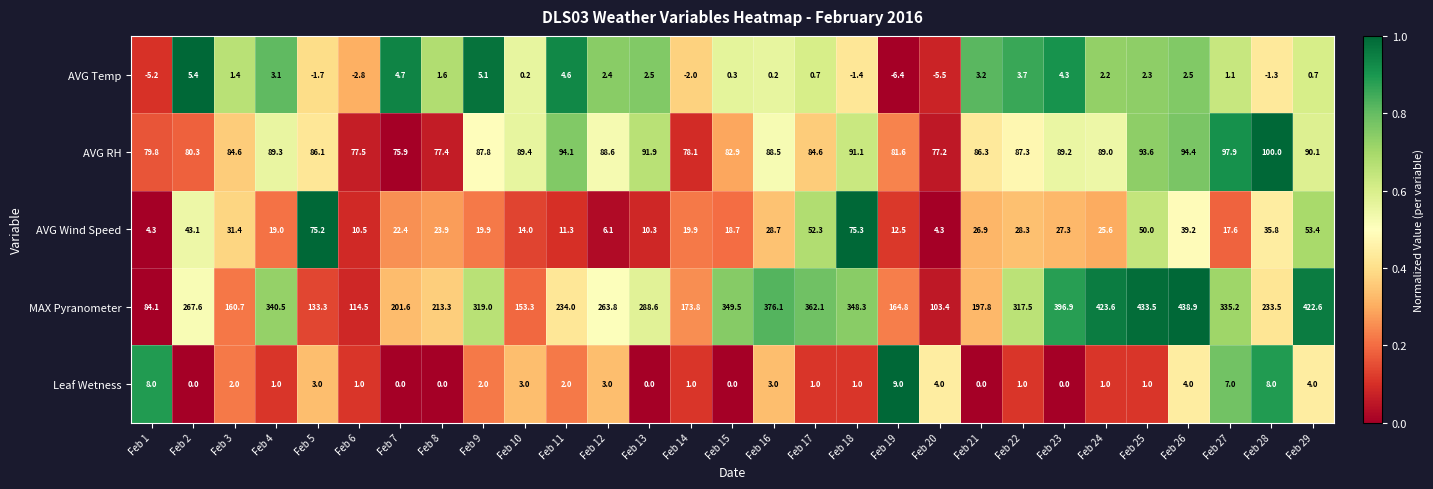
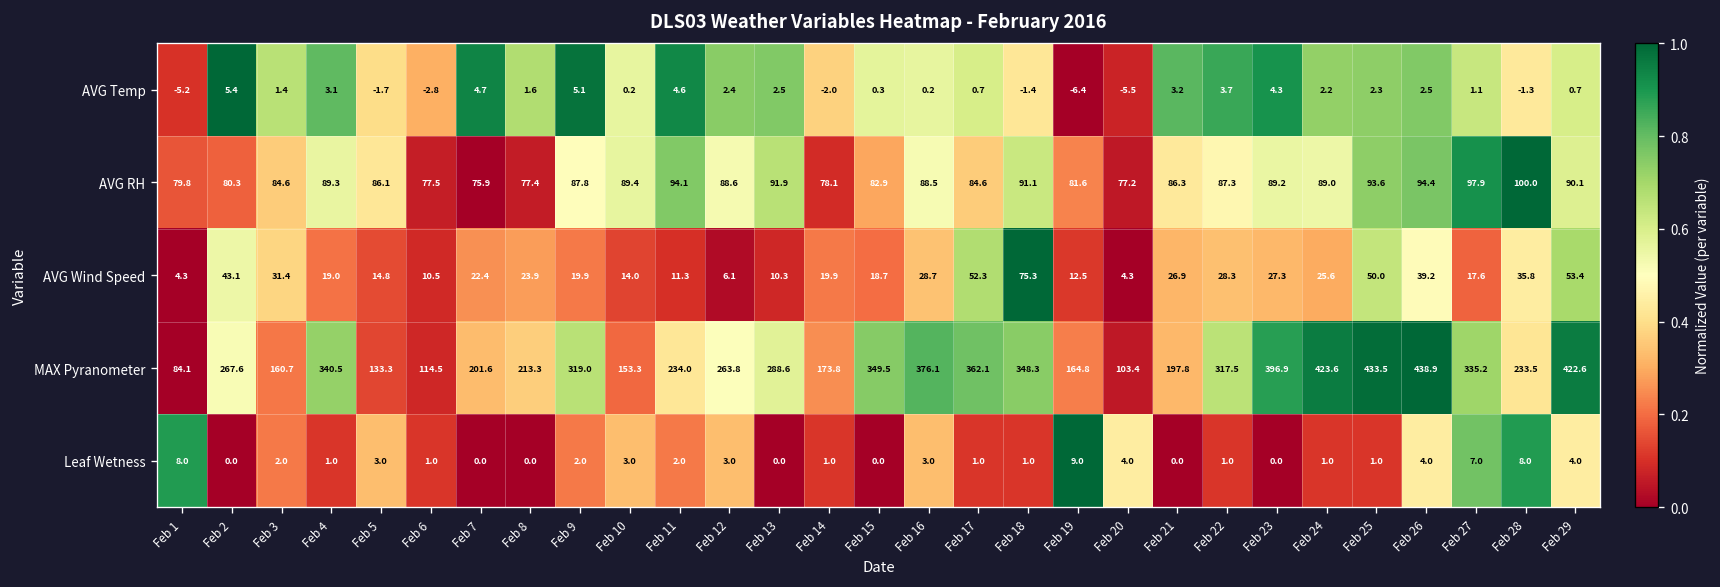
  {
    "AVG Temp": {
      "Feb 1": -5.2,
      "Feb 2": 5.4,
      "Feb 3": 1.4,
      "Feb 4": 3.1,
      "Feb 5": -1.7,
      "Feb 6": -2.8,
      "Feb 7": 4.7,
      "Feb 8": 1.6,
      "Feb 9": 5.1,
      "Feb 10": 0.2,
      "Feb 11": 4.6,
      "Feb 12": 2.4,
      "Feb 13": 2.5,
      "Feb 14": -2.0,
      "Feb 15": 0.3,
      "Feb 16": 0.2,
      "Feb 17": 0.7,
      "Feb 18": -1.4,
      "Feb 19": -6.4,
      "Feb 20": -5.5,
      "Feb 21": 3.2,
      "Feb 22": 3.7,
      "Feb 23": 4.3,
      "Feb 24": 2.2,
      "Feb 25": 2.3,
      "Feb 26": 2.5,
      "Feb 27": 1.1,
      "Feb 28": -1.3,
      "Feb 29": 0.7
    },
    "AVG RH": {
      "Feb 1": 79.8,
      "Feb 2": 80.3,
      "Feb 3": 84.6,
      "Feb 4": 89.3,
      "Feb 5": 86.1,
      "Feb 6": 77.5,
      "Feb 7": 75.9,
      "Feb 8": 77.4,
      "Feb 9": 87.8,
      "Feb 10": 89.4,
      "Feb 11": 94.1,
      "Feb 12": 88.6,
      "Feb 13": 91.9,
      "Feb 14": 78.1,
      "Feb 15": 82.9,
      "Feb 16": 88.5,
      "Feb 17": 84.6,
      "Feb 18": 91.1,
      "Feb 19": 81.6,
      "Feb 20": 77.2,
      "Feb 21": 86.3,
      "Feb 22": 87.3,
      "Feb 23": 89.2,
      "Feb 24": 89.0,
      "Feb 25": 93.6,
      "Feb 26": 94.4,
      "Feb 27": 97.9,
      "Feb 28": 100.0,
      "Feb 29": 90.1
    },
    "AVG Wind Speed": {
      "Feb 1": 4.3,
      "Feb 2": 43.1,
      "Feb 3": 31.4,
      "Feb 4": 19.0,
-     "Feb 5": 75.2,
+     "Feb 5": 14.8,
      "Feb 6": 10.5,
      "Feb 7": 22.4,
      "Feb 8": 23.9,
      "Feb 9": 19.9,
      "Feb 10": 14.0,
      "Feb 11": 11.3,
      "Feb 12": 6.1,
      "Feb 13": 10.3,
      "Feb 14": 19.9,
      "Feb 15": 18.7,
      "Feb 16": 28.7,
      "Feb 17": 52.3,
      "Feb 18": 75.3,
      "Feb 19": 12.5,
      "Feb 20": 4.3,
      "Feb 21": 26.9,
      "Feb 22": 28.3,
      "Feb 23": 27.3,
      "Feb 24": 25.6,
      "Feb 25": 50.0,
      "Feb 26": 39.2,
      "Feb 27": 17.6,
      "Feb 28": 35.8,
      "Feb 29": 53.4
    },
    "MAX Pyranometer": {
      "Feb 1": 84.1,
      "Feb 2": 267.6,
      "Feb 3": 160.7,
      "Feb 4": 340.5,
      "Feb 5": 133.3,
      "Feb 6": 114.5,
      "Feb 7": 201.6,
      "Feb 8": 213.3,
      "Feb 9": 319.0,
      "Feb 10": 153.3,
      "Feb 11": 234.0,
      "Feb 12": 263.8,
      "Feb 13": 288.6,
      "Feb 14": 173.8,
      "Feb 15": 349.5,
      "Feb 16": 376.1,
      "Feb 17": 362.1,
      "Feb 18": 348.3,
      "Feb 19": 164.8,
      "Feb 20": 103.4,
      "Feb 21": 197.8,
      "Feb 22": 317.5,
      "Feb 23": 396.9,
      "Feb 24": 423.6,
      "Feb 25": 433.5,
      "Feb 26": 438.9,
      "Feb 27": 335.2,
      "Feb 28": 233.5,
      "Feb 29": 422.6
    },
    "Leaf Wetness": {
      "Feb 1": 8.0,
      "Feb 2": 0.0,
      "Feb 3": 2.0,
      "Feb 4": 1.0,
      "Feb 5": 3.0,
      "Feb 6": 1.0,
      "Feb 7": 0.0,
      "Feb 8": 0.0,
      "Feb 9": 2.0,
      "Feb 10": 3.0,
      "Feb 11": 2.0,
      "Feb 12": 3.0,
      "Feb 13": 0.0,
      "Feb 14": 1.0,
      "Feb 15": 0.0,
      "Feb 16": 3.0,
      "Feb 17": 1.0,
      "Feb 18": 1.0,
      "Feb 19": 9.0,
      "Feb 20": 4.0,
      "Feb 21": 0.0,
      "Feb 22": 1.0,
      "Feb 23": 0.0,
      "Feb 24": 1.0,
      "Feb 25": 1.0,
      "Feb 26": 4.0,
      "Feb 27": 7.0,
      "Feb 28": 8.0,
      "Feb 29": 4.0
    }
  }
